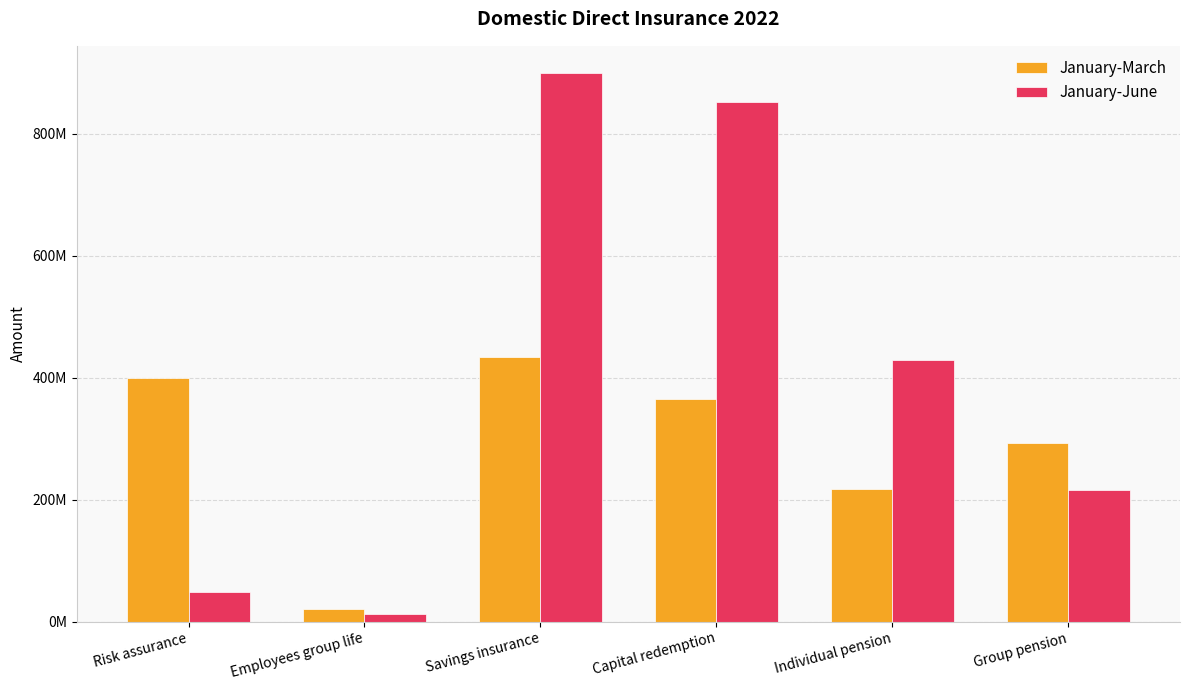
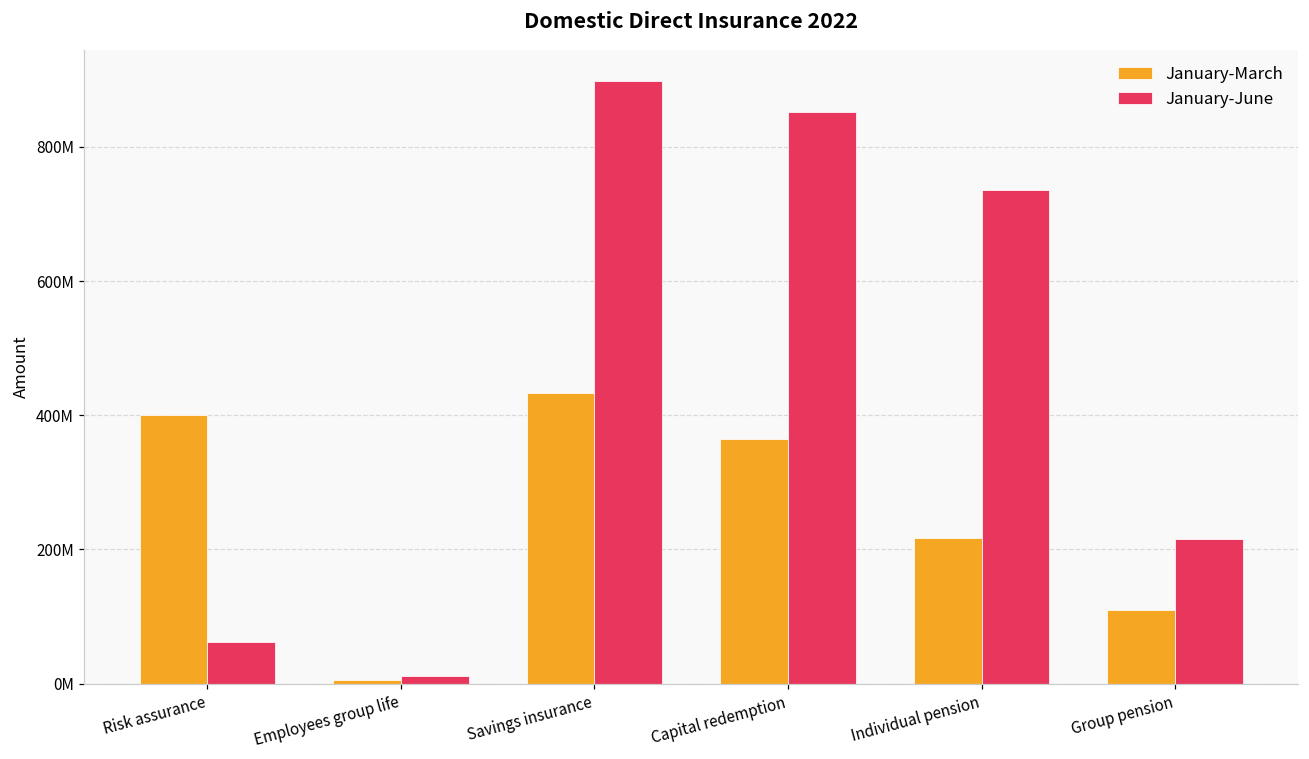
  {
    "January-March": {
      "Risk assurance": 400000000,
-     "Employees group life": 20000000,
+     "Employees group life": 10000000,
      "Savings insurance": 430000000,
      "Capital redemption": 360000000,
      "Individual pension": 220000000,
-     "Group pension": 290000000
+     "Group pension": 110000000
    },
    "January-June": {
-     "Risk assurance": 50000000,
+     "Risk assurance": 60000000,
      "Employees group life": 10000000,
      "Savings insurance": 900000000,
      "Capital redemption": 850000000,
-     "Individual pension": 430000000,
+     "Individual pension": 740000000,
      "Group pension": 220000000
    }
  }
